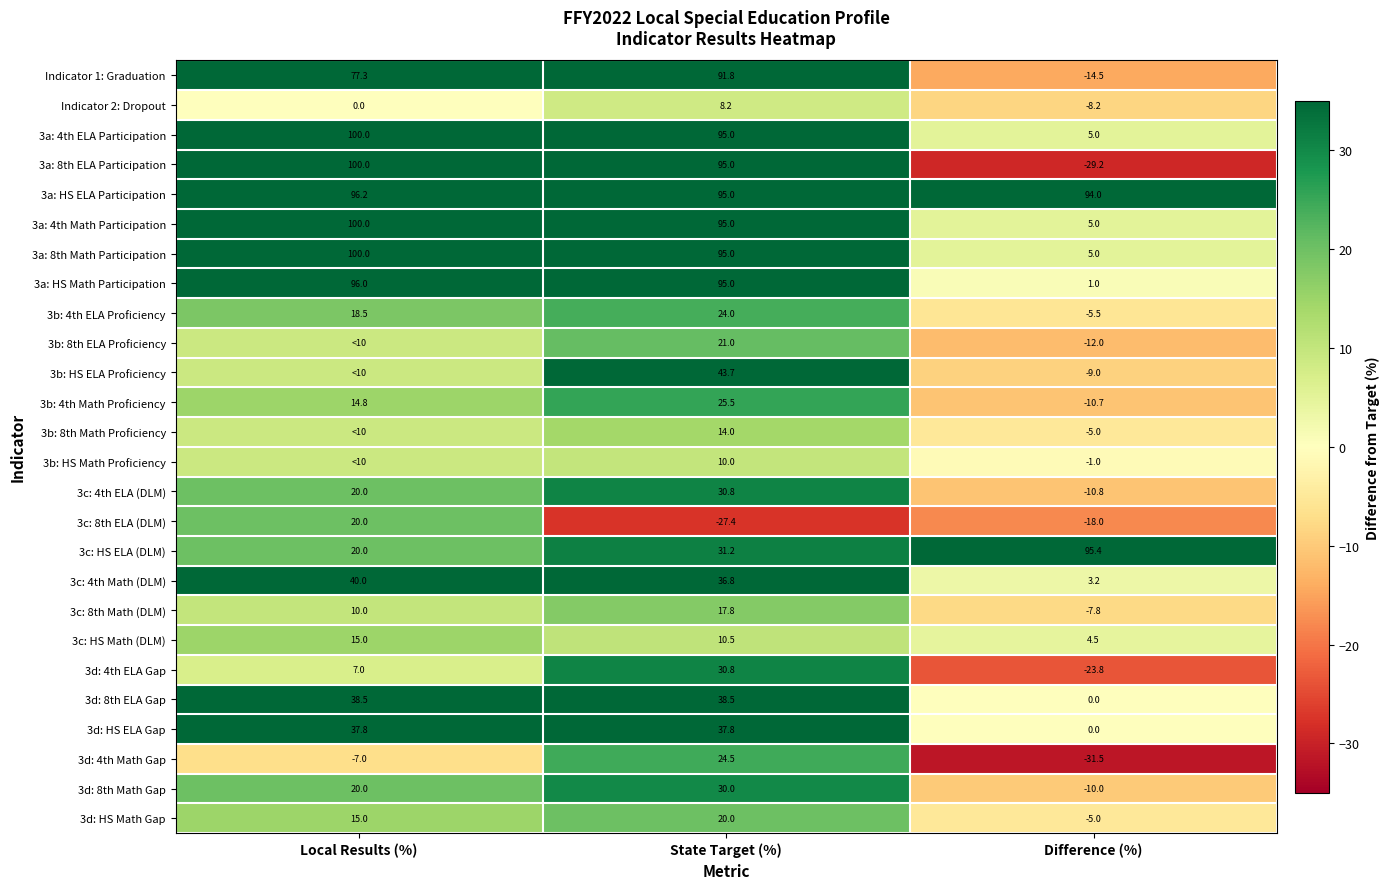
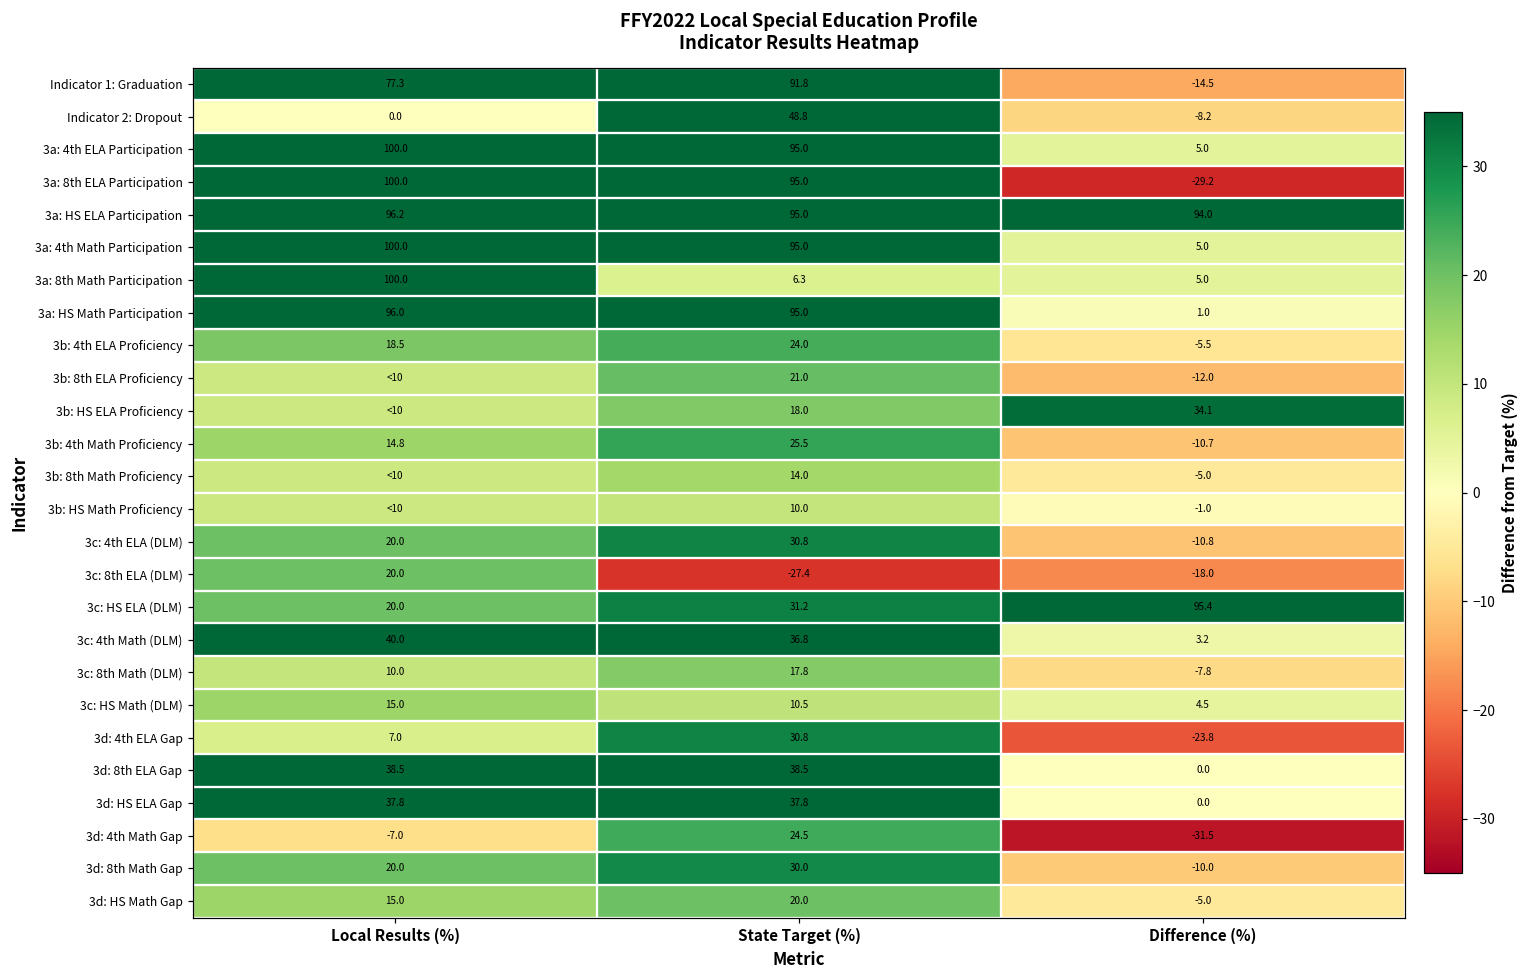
  {
    "Indicator 1: Graduation": {
      "Local Results (%)": 77.3,
      "State Target (%)": 91.8,
      "Difference (%)": -14.5
    },
    "Indicator 2: Dropout": {
      "Local Results (%)": 0.0,
-     "State Target (%)": 8.2,
+     "State Target (%)": 48.8,
      "Difference (%)": -8.2
    },
    "3a: 4th ELA Participation": {
      "Local Results (%)": 100.0,
      "State Target (%)": 95.0,
      "Difference (%)": 5.0
    },
    "3a: 8th ELA Participation": {
      "Local Results (%)": 100.0,
      "State Target (%)": 95.0,
      "Difference (%)": -29.2
    },
    "3a: HS ELA Participation": {
      "Local Results (%)": 96.2,
      "State Target (%)": 95.0,
      "Difference (%)": 94.0
    },
    "3a: 4th Math Participation": {
      "Local Results (%)": 100.0,
      "State Target (%)": 95.0,
      "Difference (%)": 5.0
    },
    "3a: 8th Math Participation": {
      "Local Results (%)": 100.0,
-     "State Target (%)": 95.0,
+     "State Target (%)": 6.3,
      "Difference (%)": 5.0
    },
    "3a: HS Math Participation": {
      "Local Results (%)": 96.0,
      "State Target (%)": 95.0,
      "Difference (%)": 1.0
    },
    "3b: 4th ELA Proficiency": {
      "Local Results (%)": 18.5,
      "State Target (%)": 24.0,
      "Difference (%)": -5.5
    },
    "3b: 8th ELA Proficiency": {
      "Local Results (%)": 10,
      "State Target (%)": 21.0,
      "Difference (%)": -12.0
    },
    "3b: HS ELA Proficiency": {
      "Local Results (%)": 10,
-     "State Target (%)": 43.7,
-     "Difference (%)": -9.0
+     "State Target (%)": 18.0,
+     "Difference (%)": 34.1
    },
    "3b: 4th Math Proficiency": {
      "Local Results (%)": 14.8,
      "State Target (%)": 25.5,
      "Difference (%)": -10.7
    },
    "3b: 8th Math Proficiency": {
      "Local Results (%)": 10,
      "State Target (%)": 14.0,
      "Difference (%)": -5.0
    },
    "3b: HS Math Proficiency": {
      "Local Results (%)": 10,
      "State Target (%)": 10.0,
      "Difference (%)": -1.0
    },
    "3c: 4th ELA (DLM)": {
      "Local Results (%)": 20.0,
      "State Target (%)": 30.8,
      "Difference (%)": -10.8
    },
    "3c: 8th ELA (DLM)": {
      "Local Results (%)": 20.0,
      "State Target (%)": -27.4,
      "Difference (%)": -18.0
    },
    "3c: HS ELA (DLM)": {
      "Local Results (%)": 20.0,
      "State Target (%)": 31.2,
      "Difference (%)": 95.4
    },
    "3c: 4th Math (DLM)": {
      "Local Results (%)": 40.0,
      "State Target (%)": 36.8,
      "Difference (%)": 3.2
    },
    "3c: 8th Math (DLM)": {
      "Local Results (%)": 10.0,
      "State Target (%)": 17.8,
      "Difference (%)": -7.8
    },
    "3c: HS Math (DLM)": {
      "Local Results (%)": 15.0,
      "State Target (%)": 10.5,
      "Difference (%)": 4.5
    },
    "3d: 4th ELA Gap": {
      "Local Results (%)": 7.0,
      "State Target (%)": 30.8,
      "Difference (%)": -23.8
    },
    "3d: 8th ELA Gap": {
      "Local Results (%)": 38.5,
      "State Target (%)": 38.5,
      "Difference (%)": 0.0
    },
    "3d: HS ELA Gap": {
      "Local Results (%)": 37.8,
      "State Target (%)": 37.8,
      "Difference (%)": 0.0
    },
    "3d: 4th Math Gap": {
      "Local Results (%)": -7.0,
      "State Target (%)": 24.5,
      "Difference (%)": -31.5
    },
    "3d: 8th Math Gap": {
      "Local Results (%)": 20.0,
      "State Target (%)": 30.0,
      "Difference (%)": -10.0
    },
    "3d: HS Math Gap": {
      "Local Results (%)": 15.0,
      "State Target (%)": 20.0,
      "Difference (%)": -5.0
    }
  }
